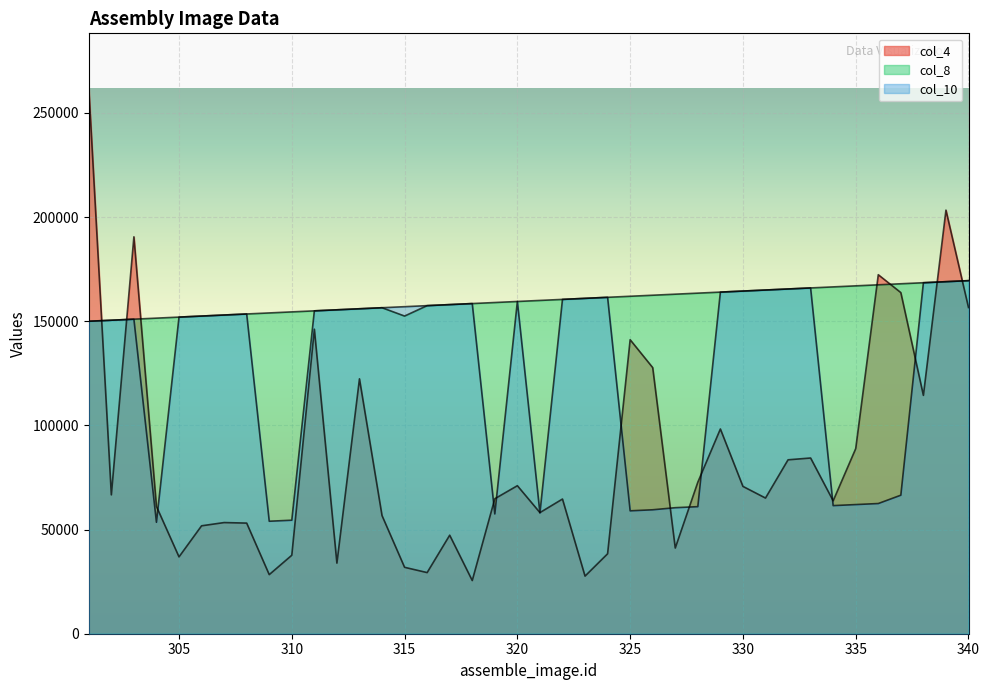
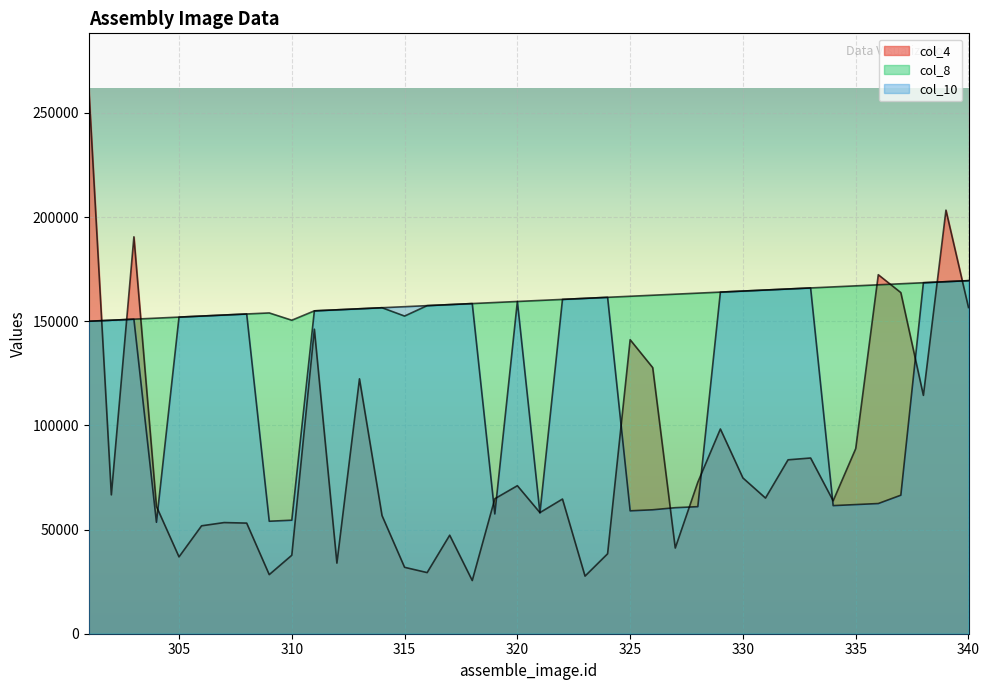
  {
    "col_4": {
      "305": 37000,
      "310": 38000,
      "315": 32000,
      "320": 71000,
      "325": 141000,
-     "330": 71000,
+     "330": 75000,
      "335": 89000,
      "340": 157000
    },
    "col_8": {
-     "310": 155000,
+     "310": 151000,
      "315": 153000,
      "325": 162000,
      "335": 167000
    },
    "col_10": {
      "310": 55000,
      "315": 157000,
      "325": 59000,
      "335": 62000
    }
  }
